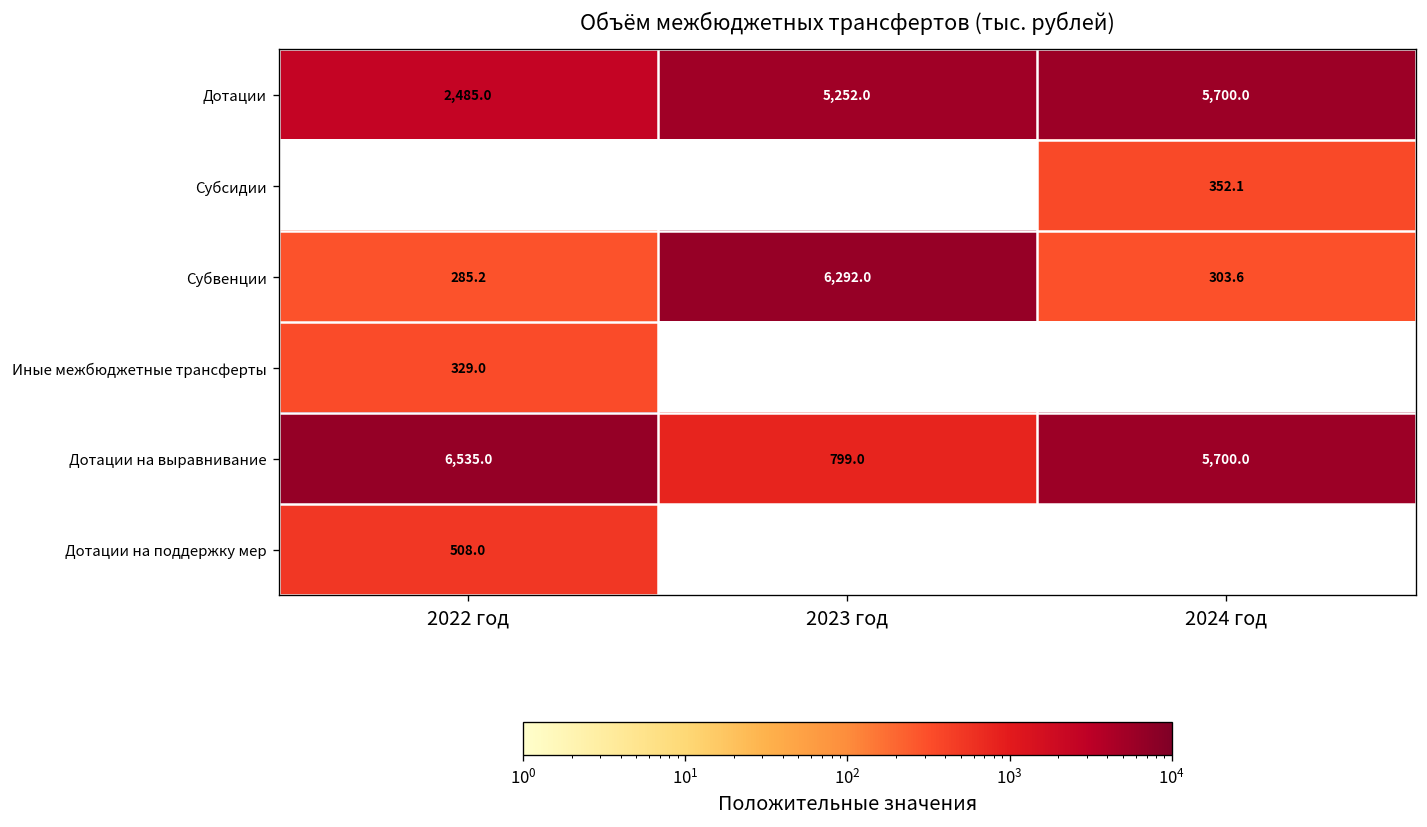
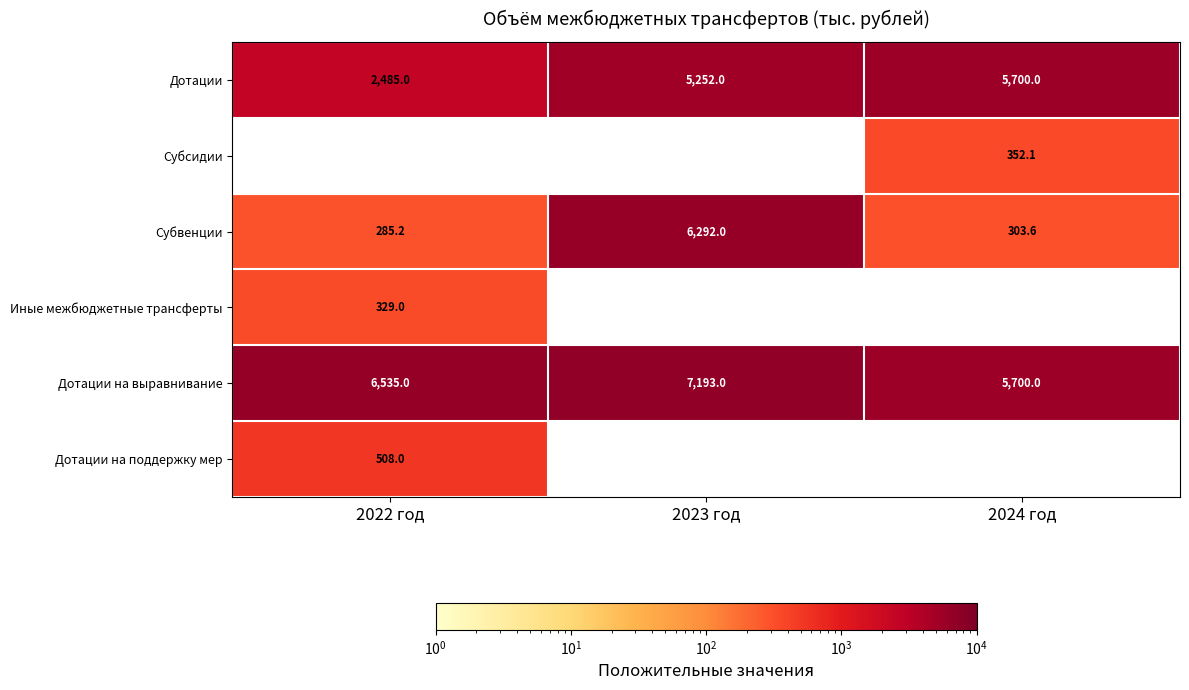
  {
    "Дотации": {
      "2022 год": "2,485.0",
      "2023 год": "5,252.0",
      "2024 год": "5,700.0"
    },
    "Субсидии": {
      "2024 год": "352.1"
    },
    "Субвенции": {
      "2022 год": "285.2",
      "2023 год": "6,292.0",
      "2024 год": "303.6"
    },
    "Иные межбюджетные трансферты": {
      "2022 год": "329.0"
    },
    "Дотации на выравнивание": {
      "2022 год": "6,535.0",
-     "2023 год": "799.0",
+     "2023 год": "7,193.0",
      "2024 год": "5,700.0"
    },
    "Дотации на поддержку мер": {
      "2022 год": "508.0"
    }
  }
